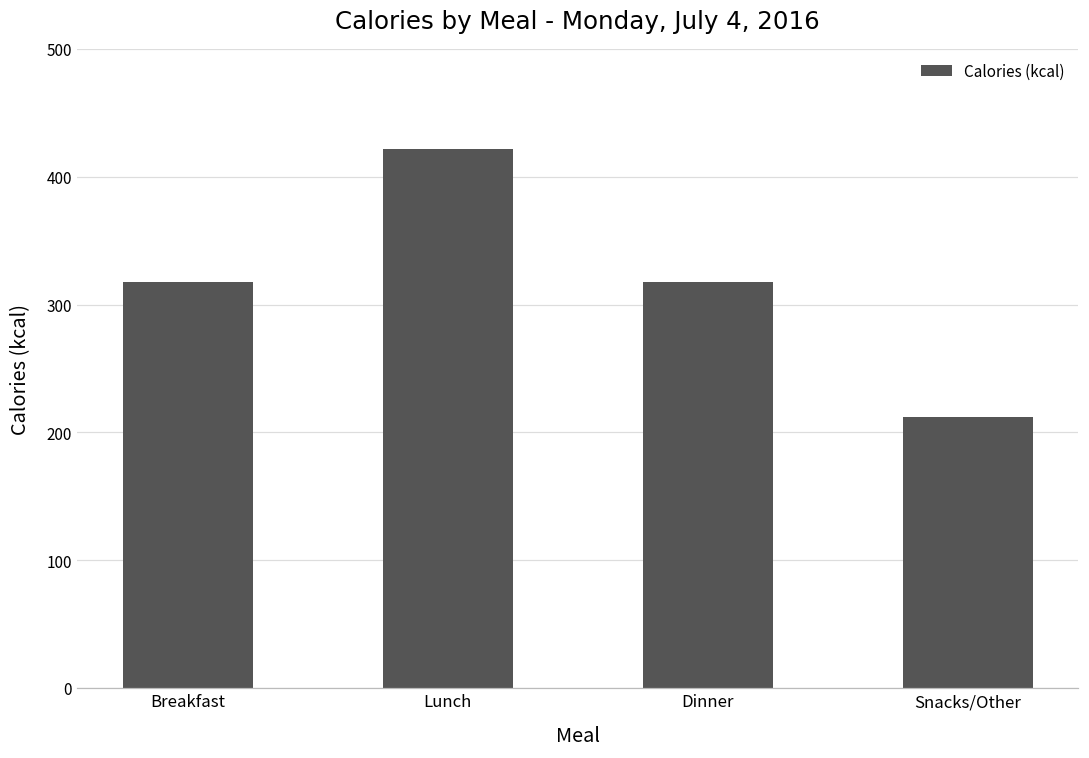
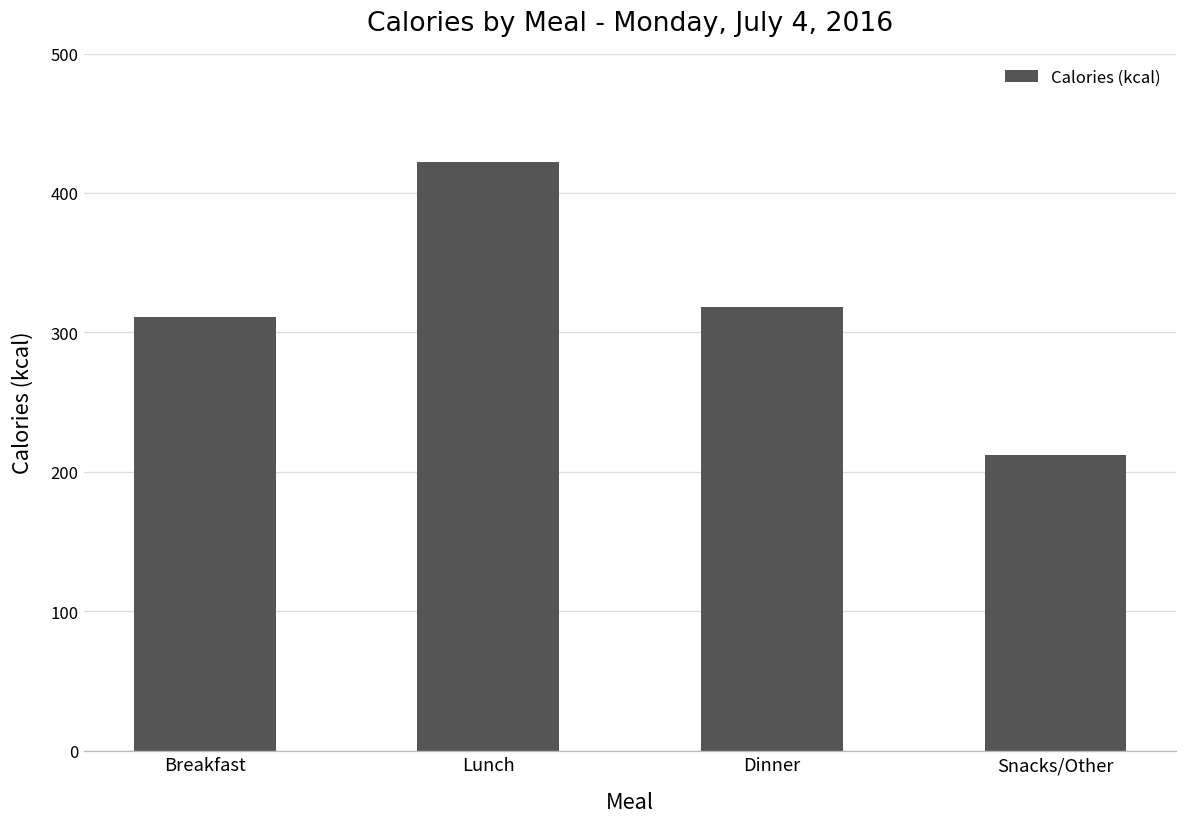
  {
-   "Breakfast": 318,
+   "Breakfast": 311,
    "Lunch": 422,
    "Dinner": 318,
    "Snacks/Other": 212
  }
